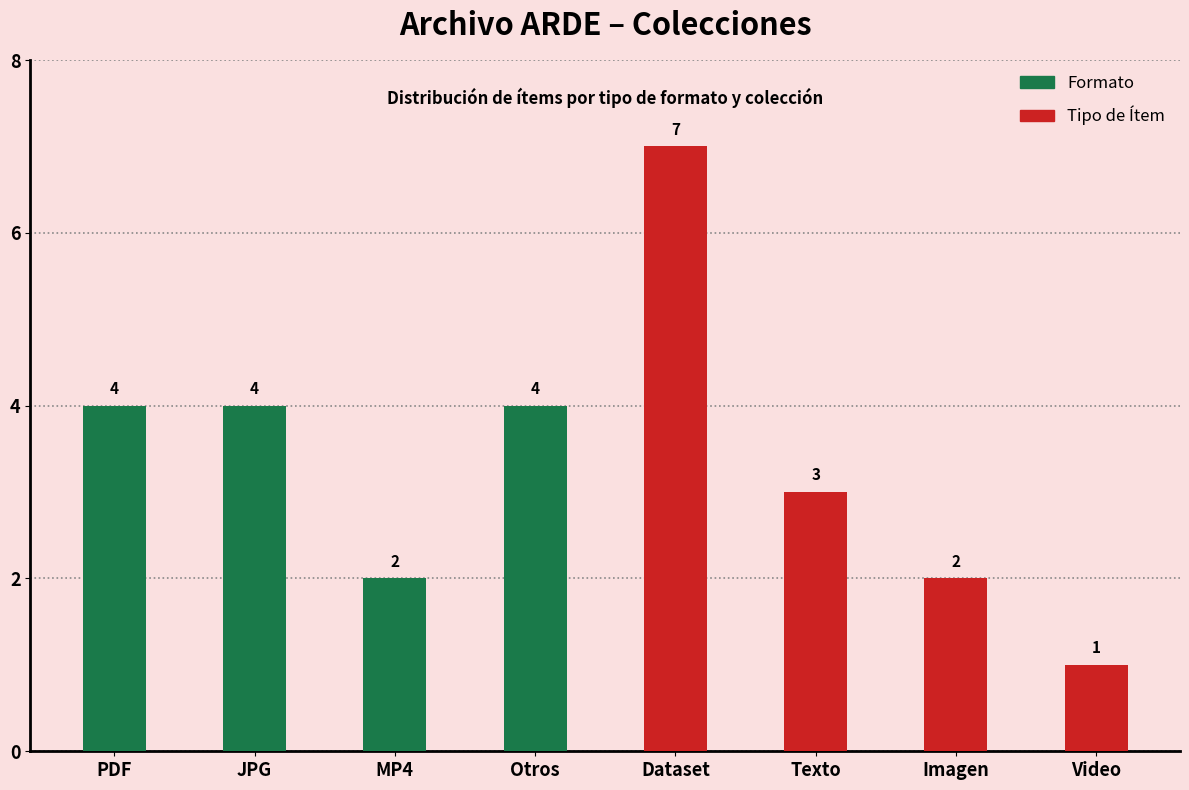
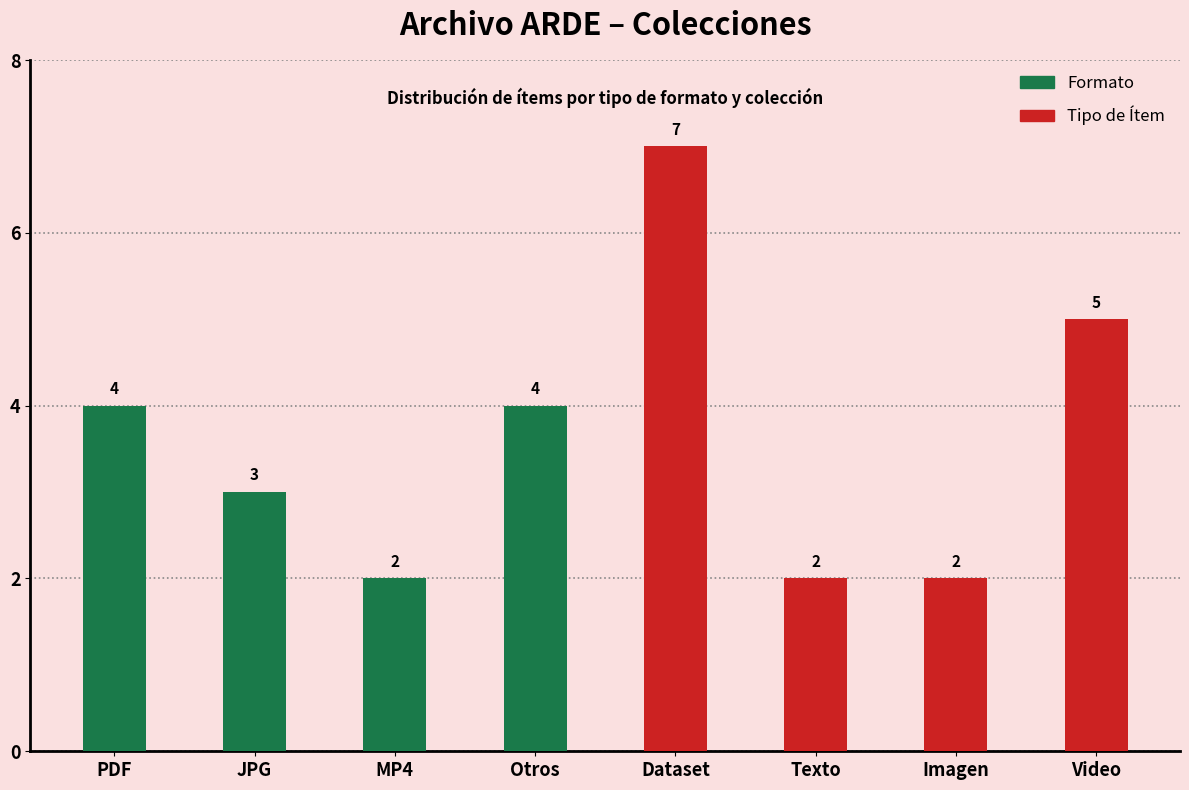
  {
    "Formato": {
      "PDF": 4,
-     "JPG": 4,
+     "JPG": 3,
      "MP4": 2,
      "Otros": 4
    },
    "Tipo de Ítem": {
      "Dataset": 7,
-     "Texto": 3,
+     "Texto": 2,
      "Imagen": 2,
-     "Video": 1
+     "Video": 5
    }
  }
